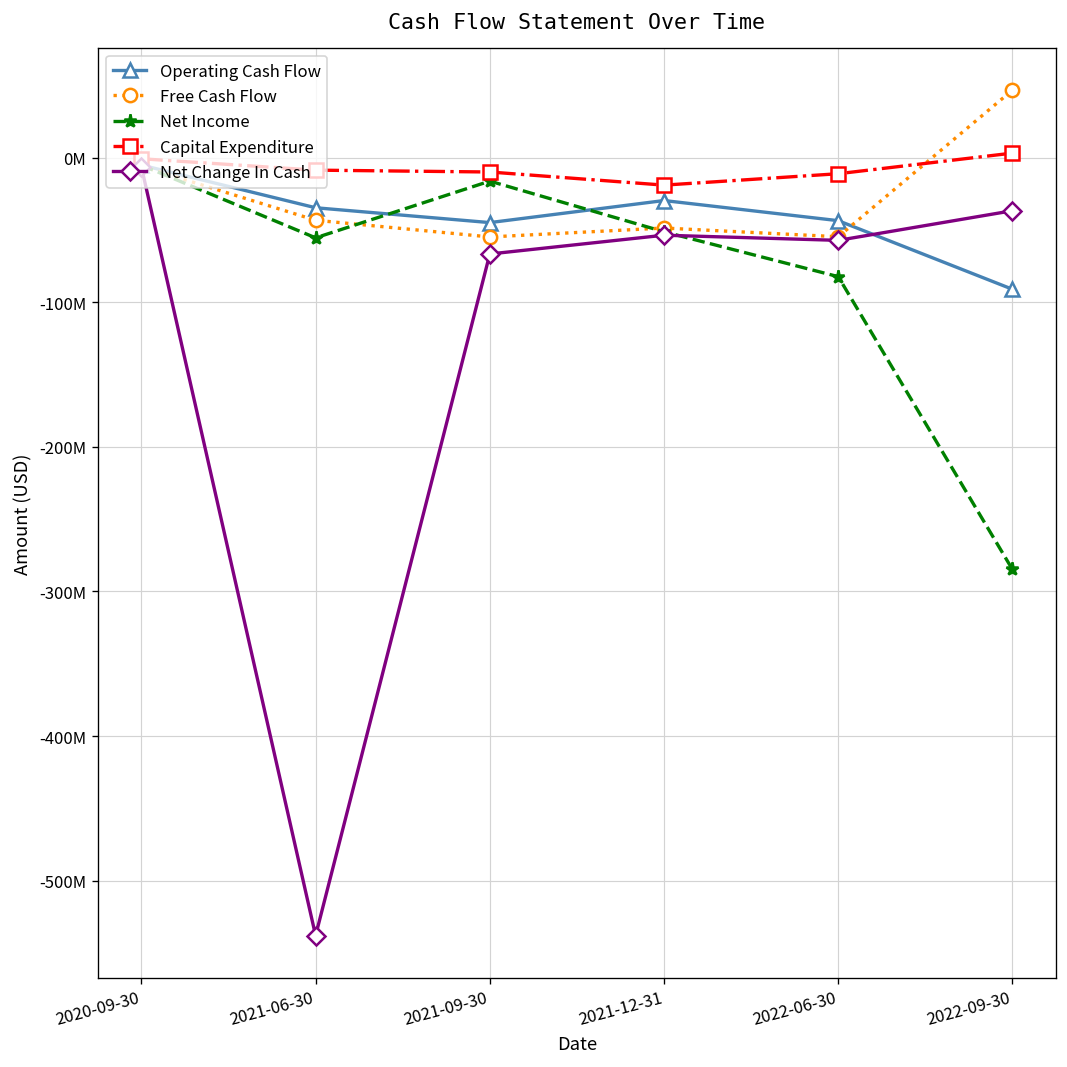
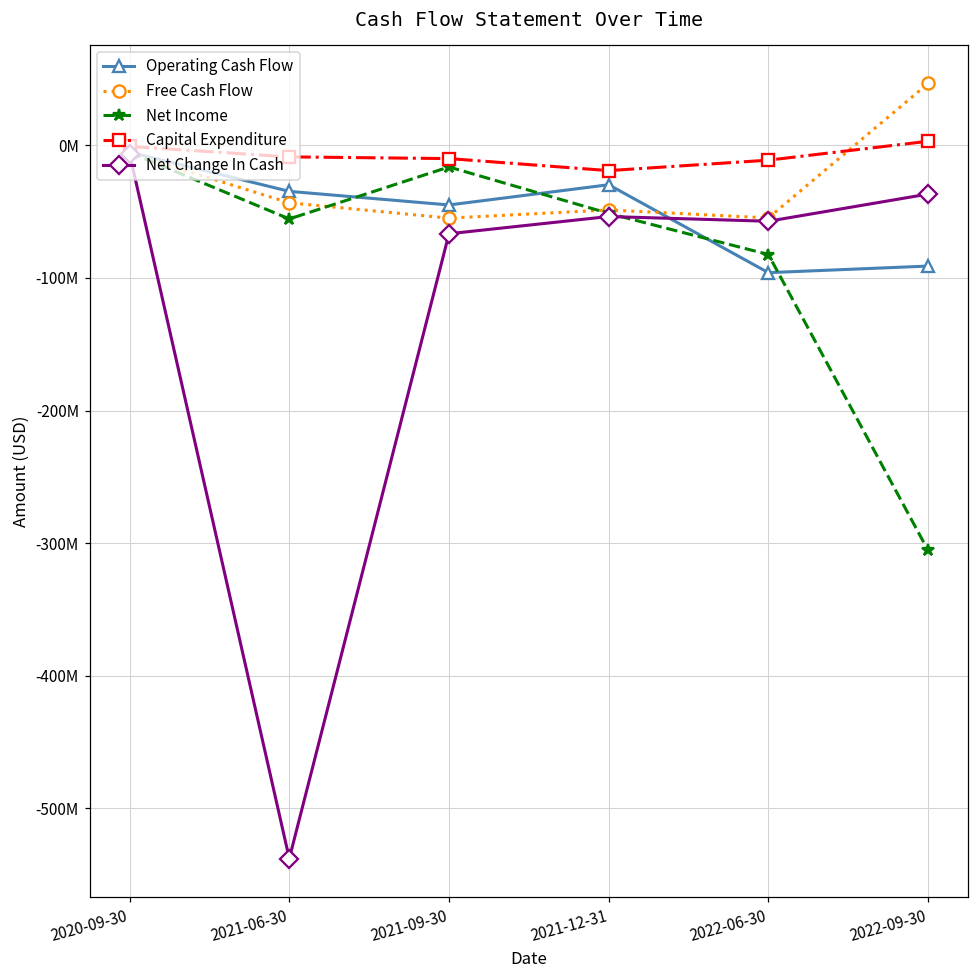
  {
    "Operating Cash Flow": {
      "2021-06-30": -35000000,
      "2021-09-30": -45000000,
      "2021-12-31": -30000000,
-     "2022-06-30": -44000000,
+     "2022-06-30": -96000000,
      "2022-09-30": -91000000
    },
    "Free Cash Flow": {
      "2021-06-30": -43000000,
      "2021-09-30": -55000000,
      "2021-12-31": -49000000,
      "2022-06-30": -55000000,
      "2022-09-30": 47000000
    },
    "Net Income": {
      "2021-06-30": -55000000,
      "2021-09-30": -16000000,
      "2021-12-31": -51000000,
      "2022-06-30": -82000000,
-     "2022-09-30": -285000000
+     "2022-09-30": -306000000
    },
    "Capital Expenditure": {
      "2021-09-30": -10000000,
      "2021-12-31": -19000000,
      "2022-06-30": -11000000,
      "2022-09-30": 3000000
    },
    "Net Change In Cash": {
      "2021-06-30": -538000000,
      "2021-09-30": -67000000,
      "2021-12-31": -54000000,
      "2022-06-30": -57000000,
      "2022-09-30": -37000000
    }
  }
